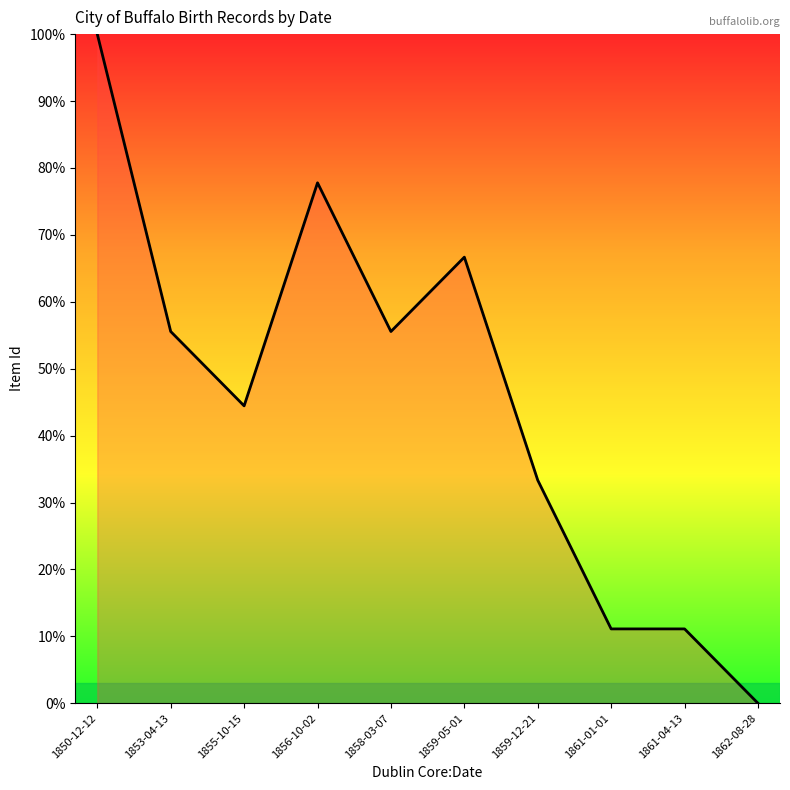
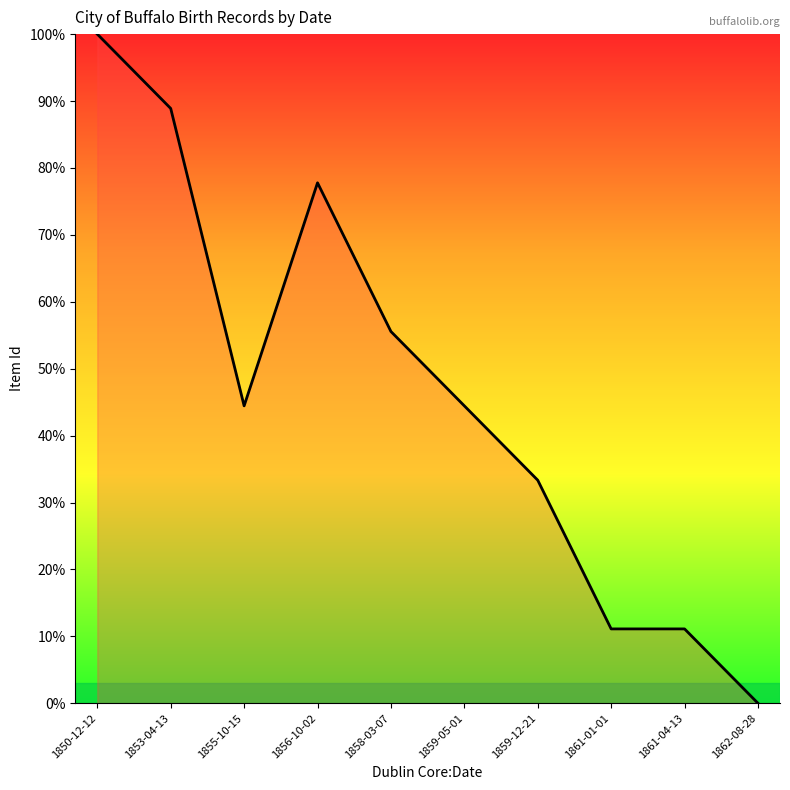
  {
    "1850-12-12": "100%",
-   "1853-04-13": "56%",
+   "1853-04-13": "89%",
    "1855-10-15": "44%",
    "1856-10-02": "78%",
    "1858-03-07": "56%",
-   "1859-05-01": "67%",
+   "1859-05-01": "44%",
    "1859-12-21": "33%",
    "1861-01-01": "11%",
    "1861-04-13": "11%"
  }
